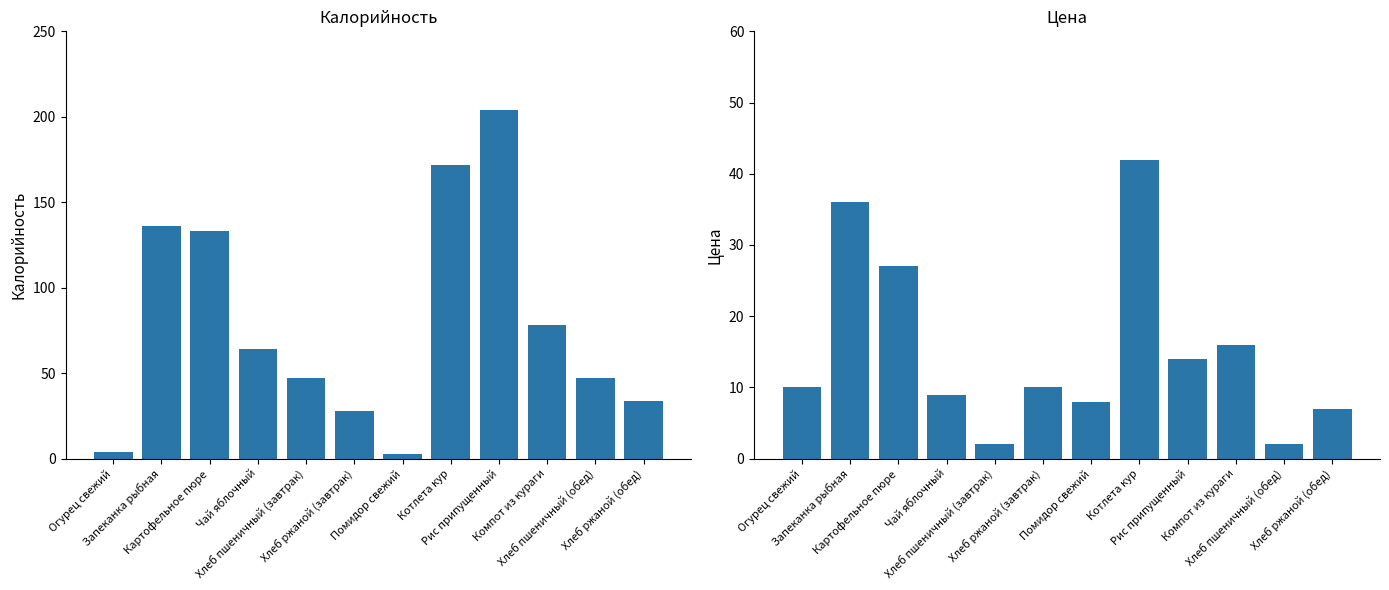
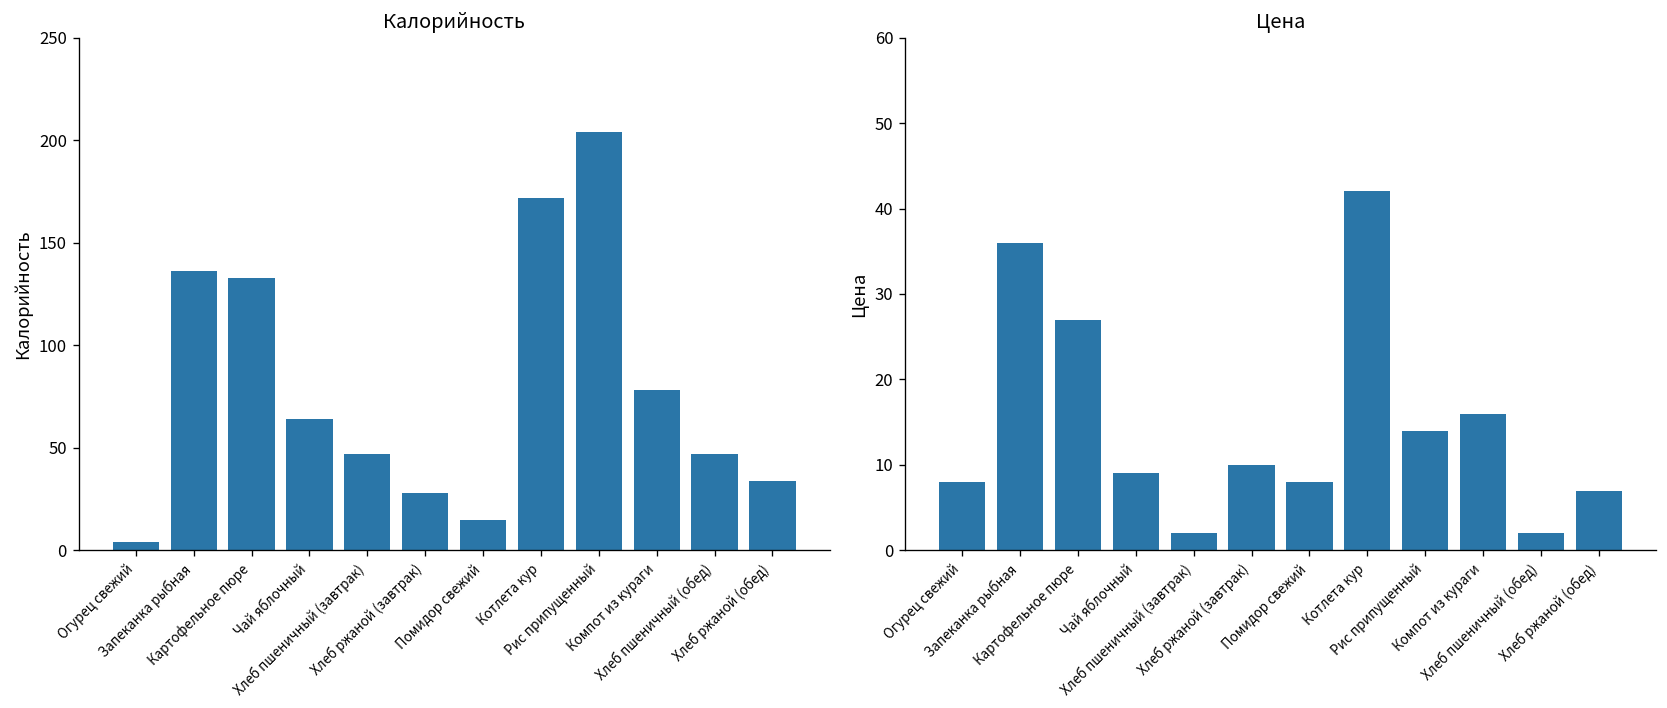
  {
    "Калорийность": {
      "Огурец свежий": 4,
      "Запеканка рыбная": 136,
      "Картофельное пюре": 133,
      "Чай яблочный": 64,
      "Хлеб пшеничный (завтрак)": 47,
      "Хлеб ржаной (завтрак)": 28,
-     "Помидор свежий": 3,
+     "Помидор свежий": 15,
      "Котлета кур": 172,
      "Рис припущенный": 204,
      "Компот из кураги": 78,
      "Хлеб пшеничный (обед)": 47,
      "Хлеб ржаной (обед)": 34
    },
    "Цена": {
-     "Огурец свежий": 10,
+     "Огурец свежий": 8,
      "Запеканка рыбная": 36,
      "Картофельное пюре": 27,
      "Чай яблочный": 9,
      "Хлеб пшеничный (завтрак)": 2,
      "Хлеб ржаной (завтрак)": 10,
      "Помидор свежий": 8,
      "Котлета кур": 42,
      "Рис припущенный": 14,
      "Компот из кураги": 16,
      "Хлеб пшеничный (обед)": 2,
      "Хлеб ржаной (обед)": 7
    }
  }
